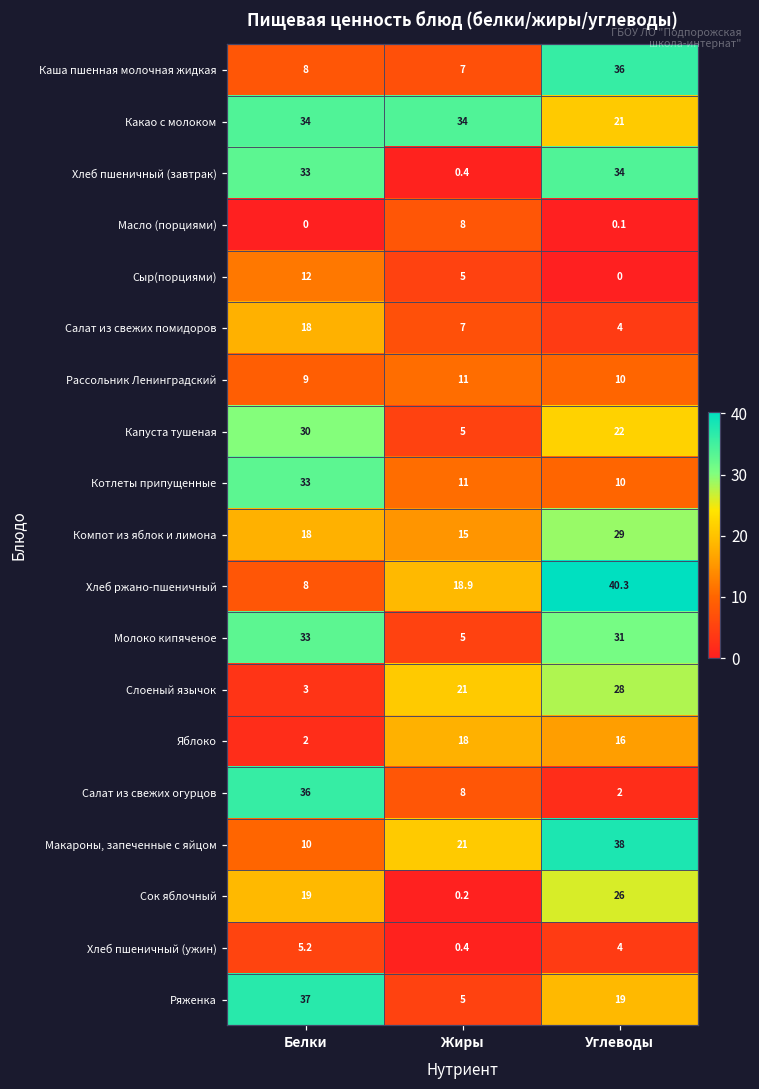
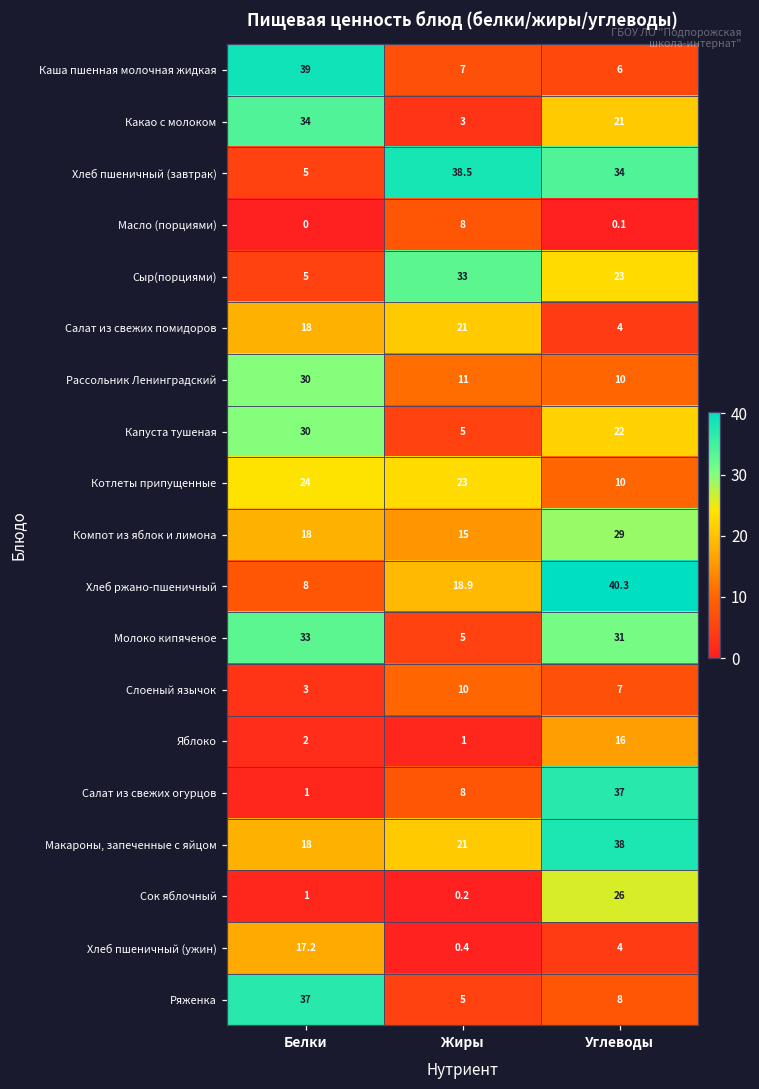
  {
    "Каша пшенная молочная жидкая": {
-     "Белки": 8,
+     "Белки": 39,
      "Жиры": 7,
-     "Углеводы": 36
+     "Углеводы": 6
    },
    "Какао с молоком": {
      "Белки": 34,
-     "Жиры": 34,
+     "Жиры": 3,
      "Углеводы": 21
    },
    "Хлеб пшеничный (завтрак)": {
-     "Белки": 33,
-     "Жиры": 0.4,
+     "Белки": 5,
+     "Жиры": 38.5,
      "Углеводы": 34
    },
    "Масло (порциями)": {
      "Белки": 0,
      "Жиры": 8,
      "Углеводы": 0.1
    },
    "Сыр(порциями)": {
-     "Белки": 12,
-     "Жиры": 5,
-     "Углеводы": 0
+     "Белки": 5,
+     "Жиры": 33,
+     "Углеводы": 23
    },
    "Салат из свежих помидоров": {
      "Белки": 18,
-     "Жиры": 7,
+     "Жиры": 21,
      "Углеводы": 4
    },
    "Рассольник Ленинградский": {
-     "Белки": 9,
+     "Белки": 30,
      "Жиры": 11,
      "Углеводы": 10
    },
    "Капуста тушеная": {
      "Белки": 30,
      "Жиры": 5,
      "Углеводы": 22
    },
    "Котлеты припущенные": {
-     "Белки": 33,
-     "Жиры": 11,
+     "Белки": 24,
+     "Жиры": 23,
      "Углеводы": 10
    },
    "Компот из яблок и лимона": {
      "Белки": 18,
      "Жиры": 15,
      "Углеводы": 29
    },
    "Хлеб ржано-пшеничный": {
      "Белки": 8,
      "Жиры": 18.9,
      "Углеводы": 40.3
    },
    "Молоко кипяченое": {
      "Белки": 33,
      "Жиры": 5,
      "Углеводы": 31
    },
    "Слоеный язычок": {
      "Белки": 3,
-     "Жиры": 21,
-     "Углеводы": 28
+     "Жиры": 10,
+     "Углеводы": 7
    },
    "Яблоко": {
      "Белки": 2,
-     "Жиры": 18,
+     "Жиры": 1,
      "Углеводы": 16
    },
    "Салат из свежих огурцов": {
-     "Белки": 36,
+     "Белки": 1,
      "Жиры": 8,
-     "Углеводы": 2
+     "Углеводы": 37
    },
    "Макароны, запеченные с яйцом": {
-     "Белки": 10,
+     "Белки": 18,
      "Жиры": 21,
      "Углеводы": 38
    },
    "Сок яблочный": {
-     "Белки": 19,
+     "Белки": 1,
      "Жиры": 0.2,
      "Углеводы": 26
    },
    "Хлеб пшеничный (ужин)": {
-     "Белки": 5.2,
+     "Белки": 17.2,
      "Жиры": 0.4,
      "Углеводы": 4
    },
    "Ряженка": {
      "Белки": 37,
      "Жиры": 5,
-     "Углеводы": 19
+     "Углеводы": 8
    }
  }
